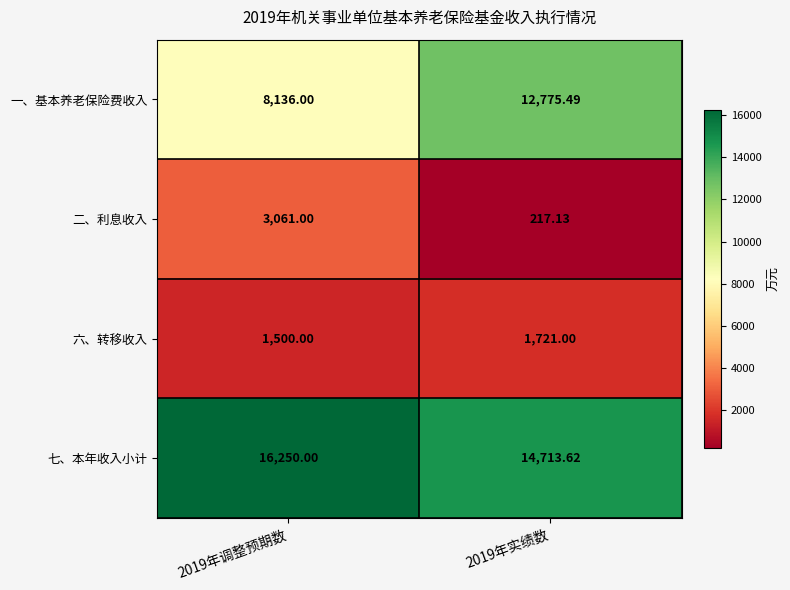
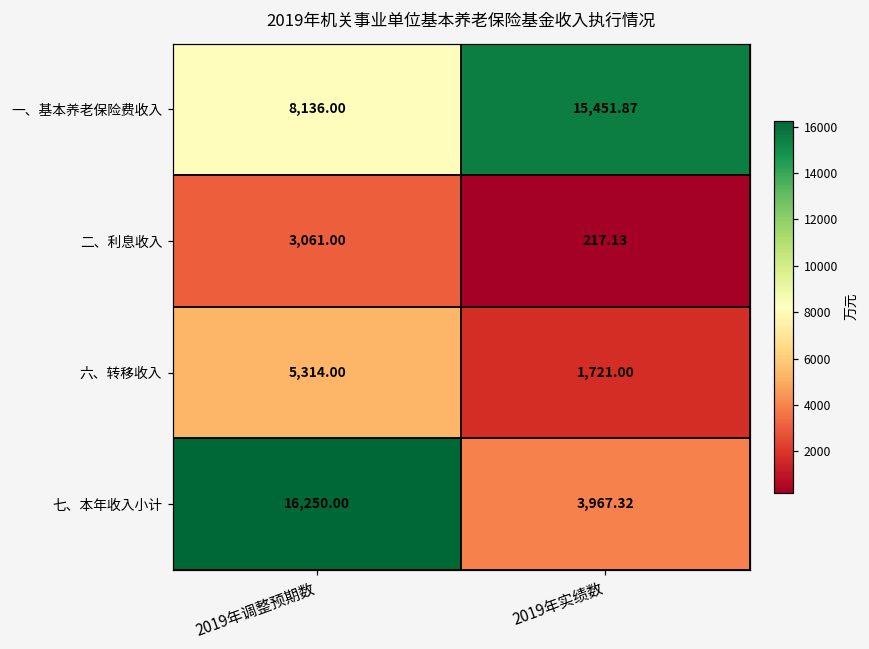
  {
    "一、基本养老保险费收入": {
      "2019年调整预期数": "8,136.00",
-     "2019年实绩数": "12,775.49"
+     "2019年实绩数": "15,451.87"
    },
    "二、利息收入": {
      "2019年调整预期数": "3,061.00",
      "2019年实绩数": "217.13"
    },
    "六、转移收入": {
-     "2019年调整预期数": "1,500.00",
+     "2019年调整预期数": "5,314.00",
      "2019年实绩数": "1,721.00"
    },
    "七、本年收入小计": {
      "2019年调整预期数": "16,250.00",
-     "2019年实绩数": "14,713.62"
+     "2019年实绩数": "3,967.32"
    }
  }
